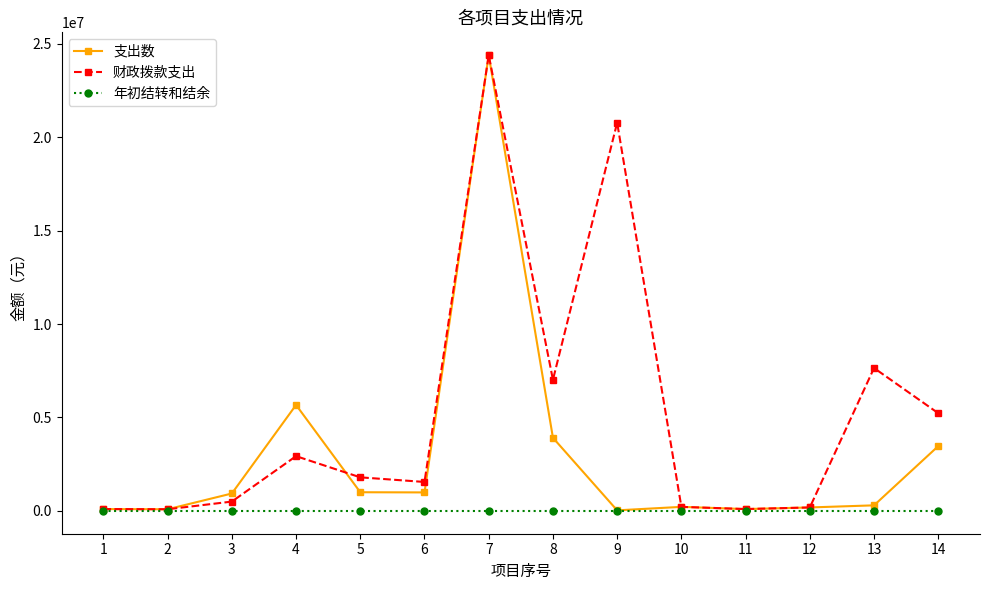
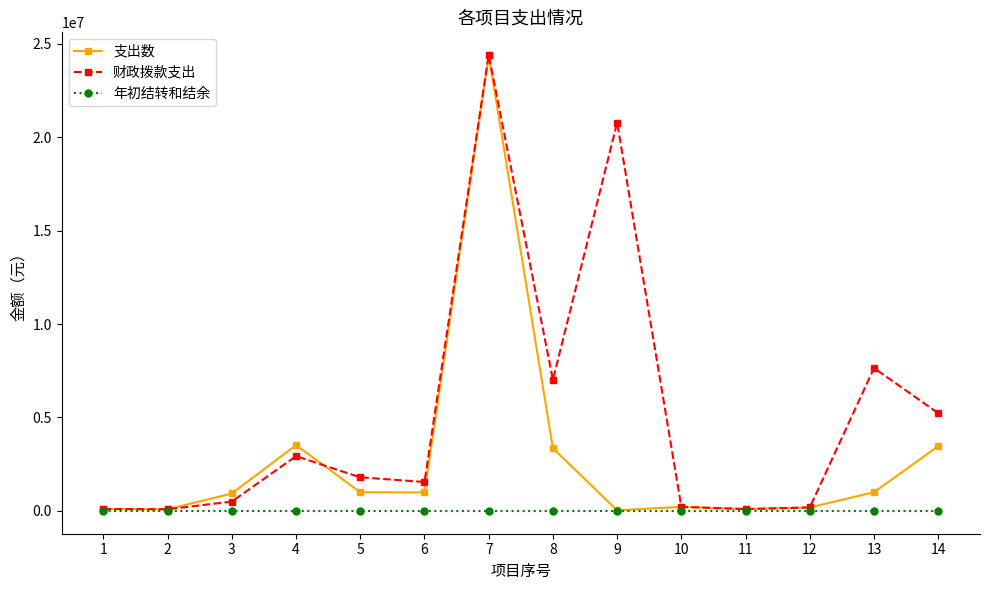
  {
    "支出数": {
      "3": 900000,
-     "4": 5700000,
+     "4": 3500000,
      "5": 1000000,
      "6": 1000000,
-     "8": 3900000,
-     "13": 300000,
+     "8": 3400000,
+     "13": 1000000,
      "14": 3500000
    },
    "财政拨款支出": {
      "3": 500000,
      "4": 2900000,
      "5": 1800000,
      "6": 1600000,
      "8": 7000000,
      "9": 20800000,
      "13": 7600000,
      "14": 5200000
    },
    "年初结转和结余": {
      "3": 0,
      "4": 0,
      "5": 0,
      "6": 0,
      "7": 0,
      "8": 0,
      "10": 0,
      "12": 0,
      "13": 0,
      "14": 0
    }
  }
